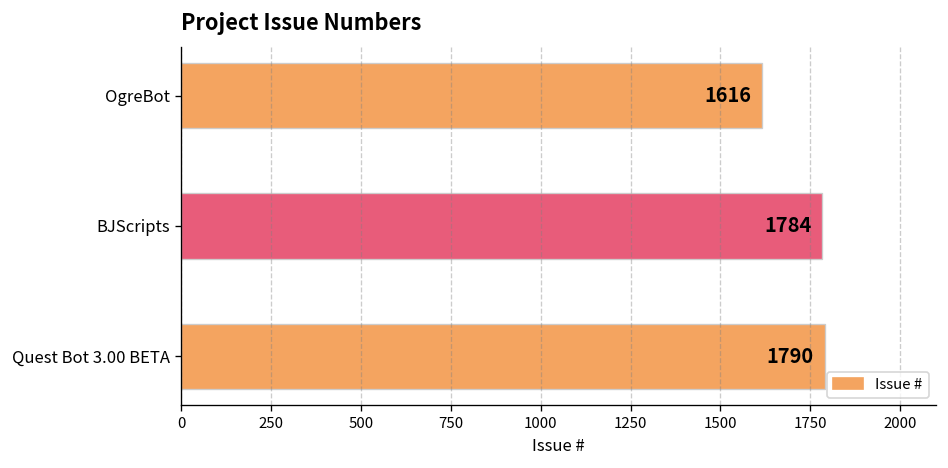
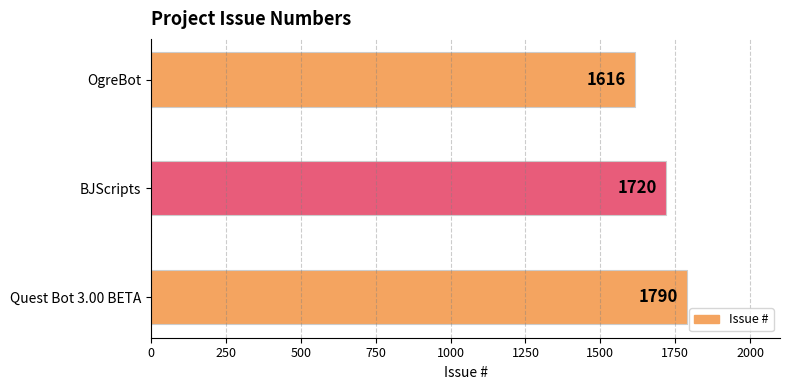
  {
    "OgreBot": 1616,
-   "BJScripts": 1784,
+   "BJScripts": 1720,
    "Quest Bot 3.00 BETA": 1790
  }
